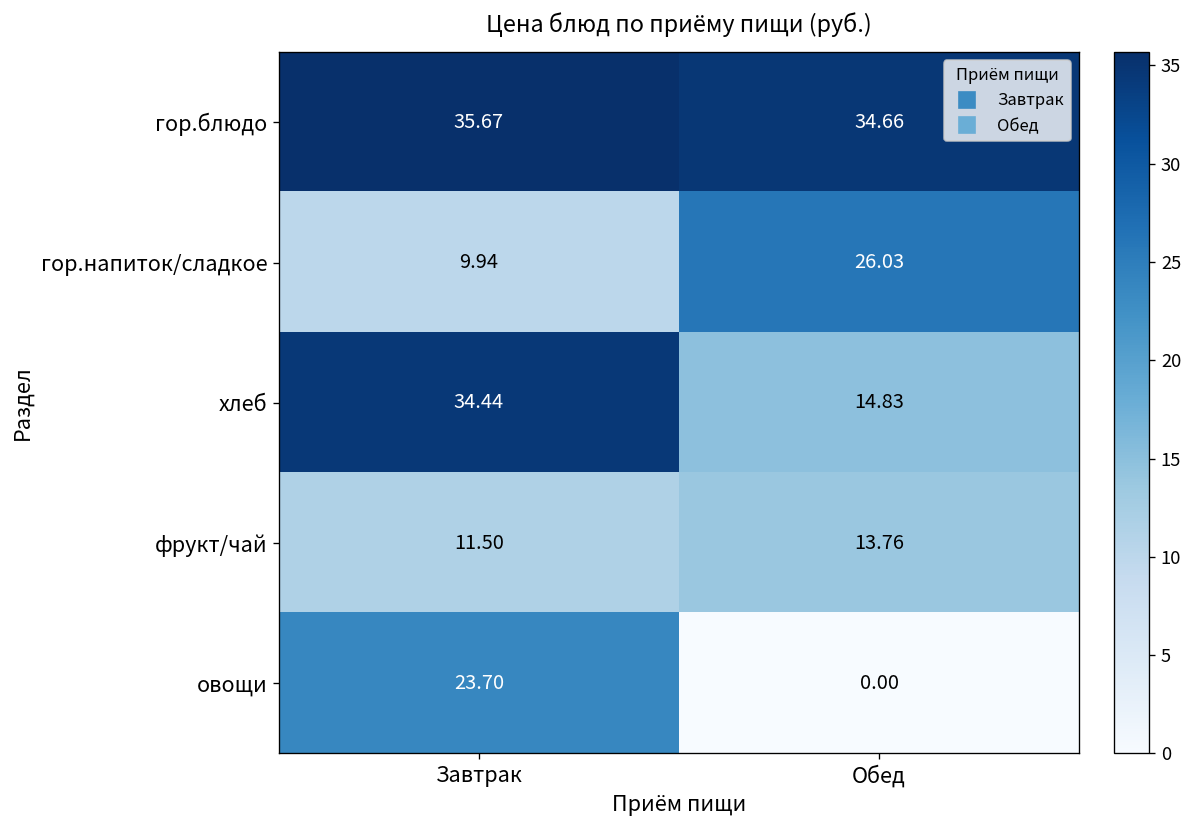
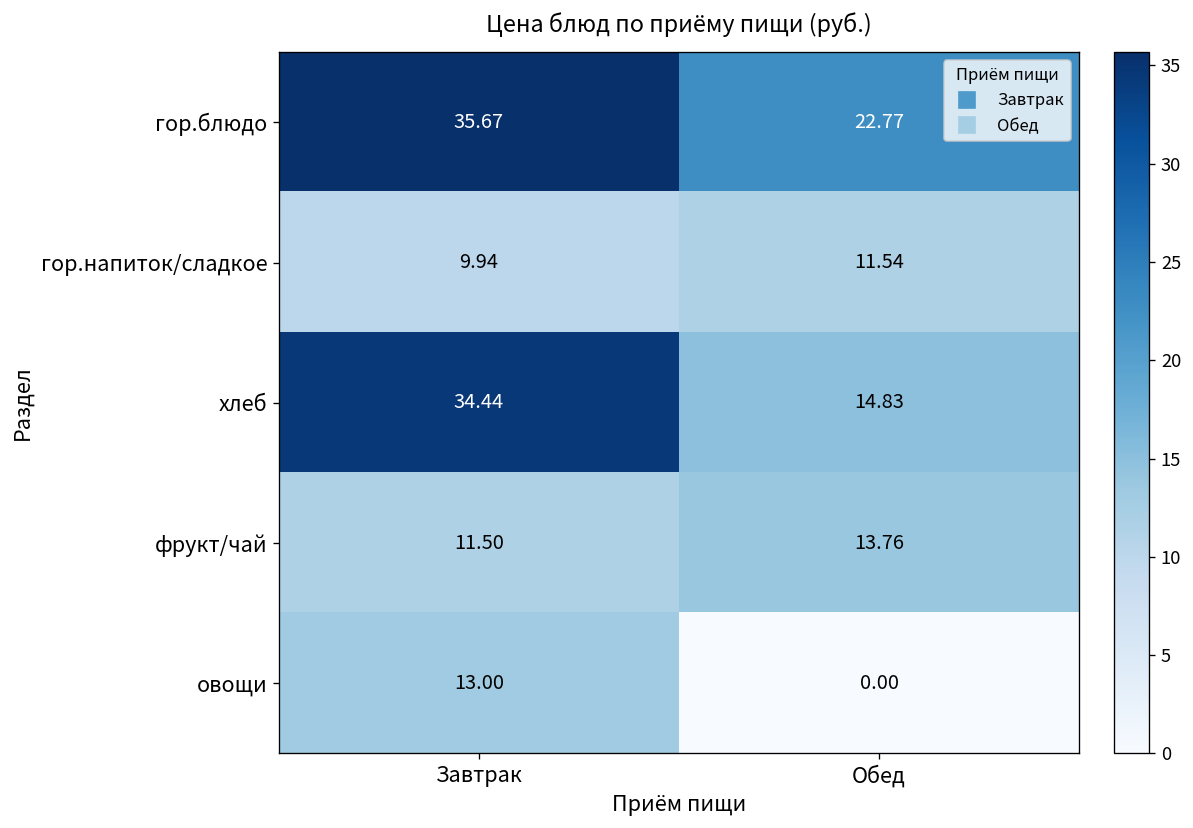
  {
    "гор.блюдо": {
      "Завтрак": 35.67,
-     "Обед": 34.66
+     "Обед": 22.77
    },
    "гор.напиток/сладкое": {
      "Завтрак": 9.94,
-     "Обед": 26.03
+     "Обед": 11.54
    },
    "хлеб": {
      "Завтрак": 34.44,
      "Обед": 14.83
    },
    "фрукт/чай": {
      "Завтрак": 11.50,
      "Обед": 13.76
    },
    "овощи": {
-     "Завтрак": 23.70,
+     "Завтрак": 13.00,
      "Обед": 0.00
    }
  }
